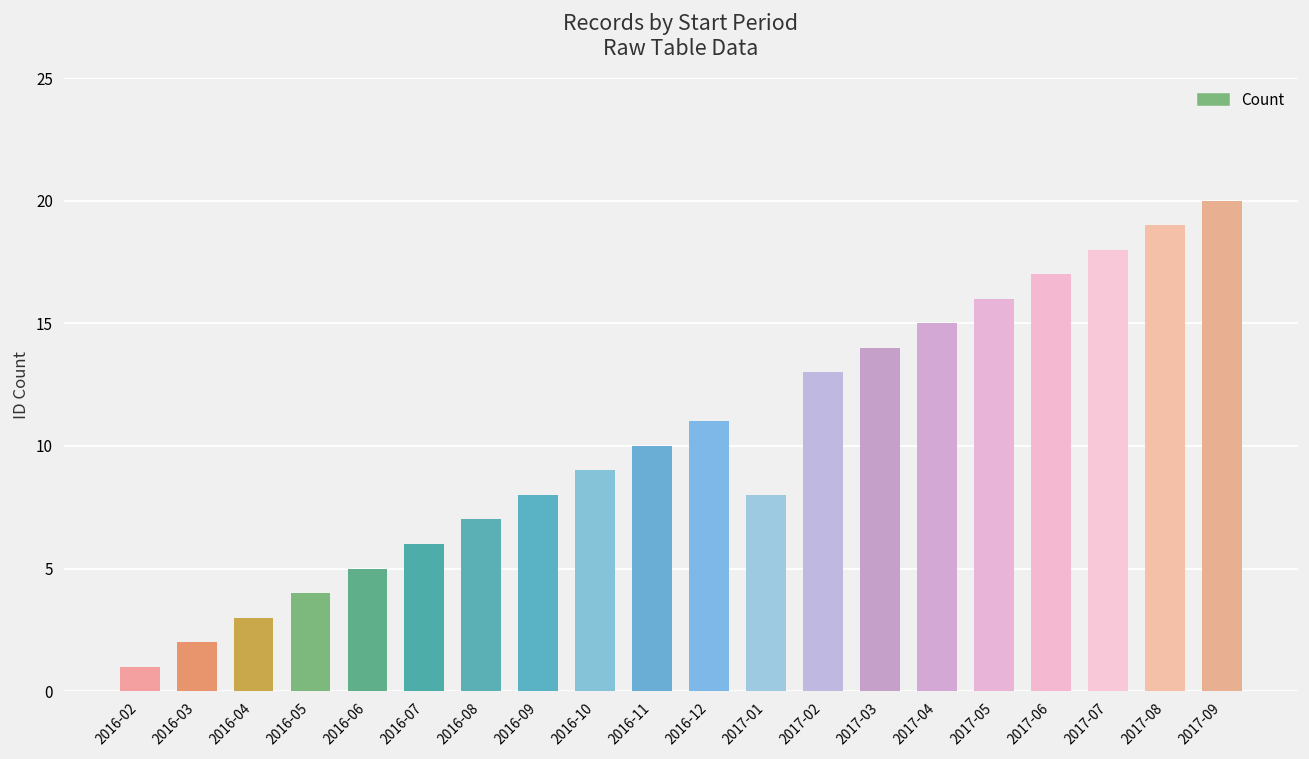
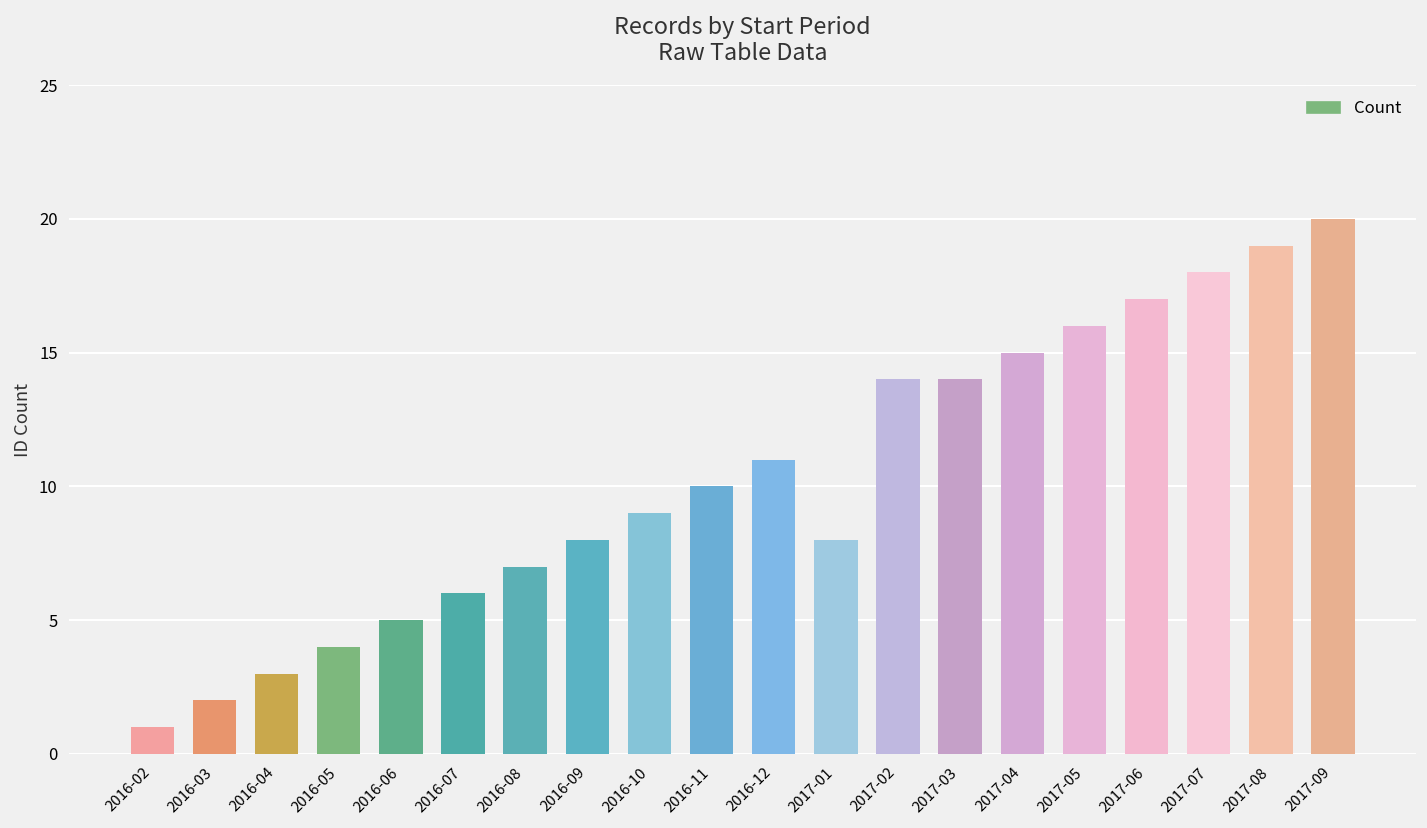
  {
    "2016-02": 1,
    "2016-03": 2,
    "2016-04": 3,
    "2016-05": 4,
    "2016-06": 5,
    "2016-07": 6,
    "2016-08": 7,
    "2016-09": 8,
    "2016-10": 9,
    "2016-11": 10,
    "2016-12": 11,
    "2017-01": 8,
-   "2017-02": 13,
+   "2017-02": 14,
    "2017-03": 14,
    "2017-04": 15,
    "2017-05": 16,
    "2017-06": 17,
    "2017-07": 18,
    "2017-08": 19,
    "2017-09": 20
  }
